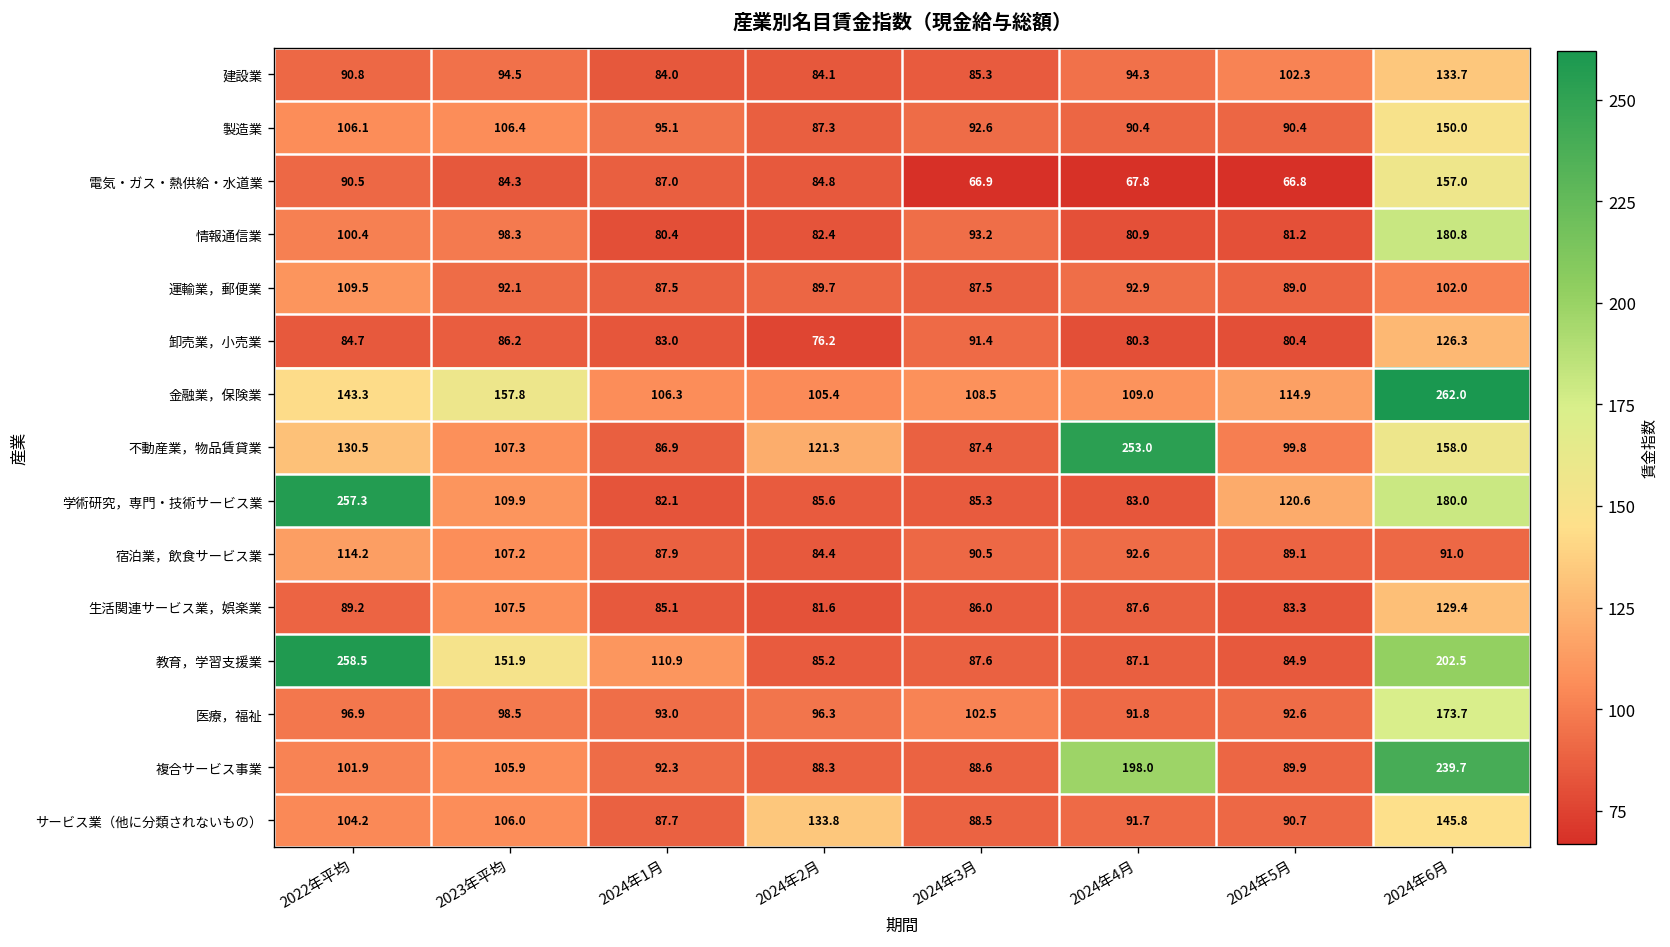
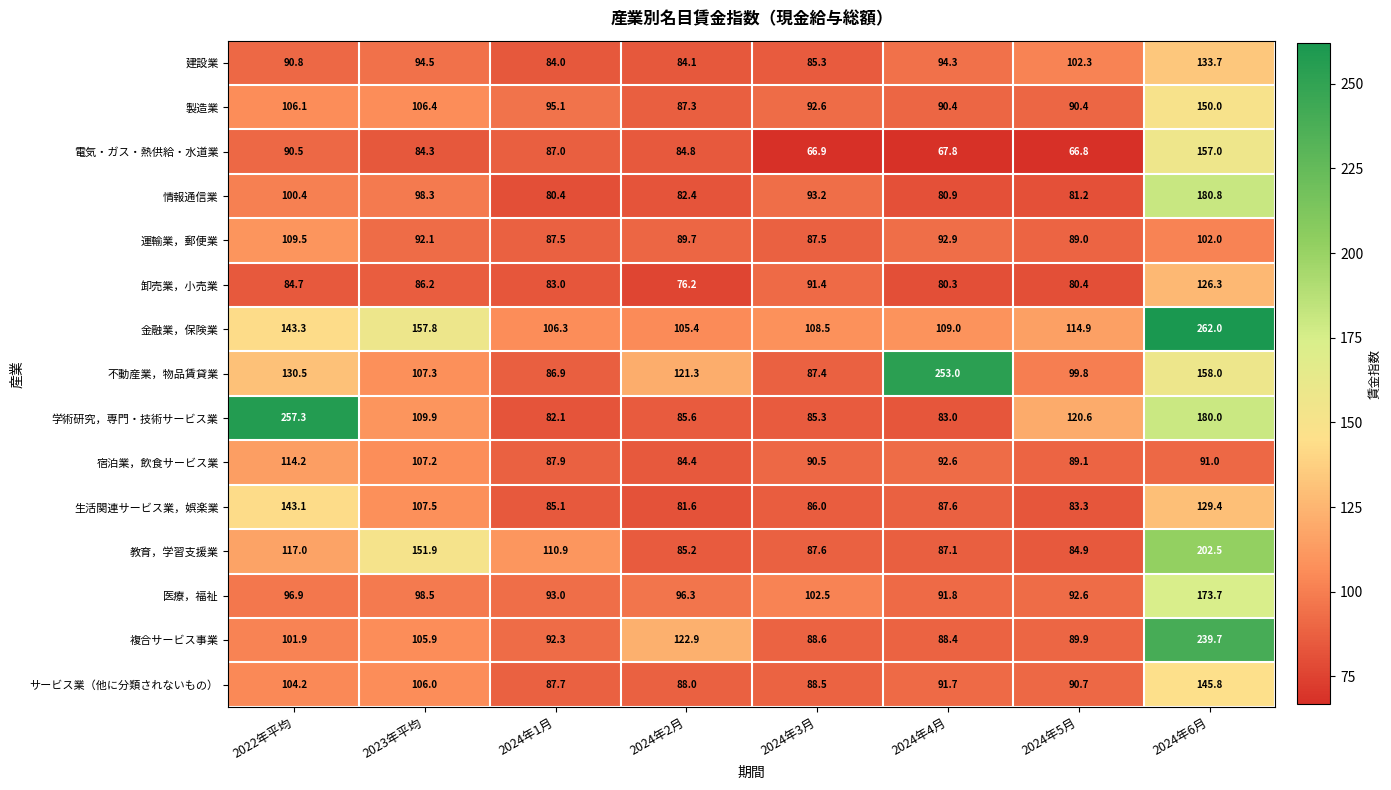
  {
    "建設業": {
      "2022年平均": 90.8,
      "2023年平均": 94.5,
      "2024年1月": 84.0,
      "2024年2月": 84.1,
      "2024年3月": 85.3,
      "2024年4月": 94.3,
      "2024年5月": 102.3,
      "2024年6月": 133.7
    },
    "製造業": {
      "2022年平均": 106.1,
      "2023年平均": 106.4,
      "2024年1月": 95.1,
      "2024年2月": 87.3,
      "2024年3月": 92.6,
      "2024年4月": 90.4,
      "2024年5月": 90.4,
      "2024年6月": 150.0
    },
    "電気・ガス・熱供給・水道業": {
      "2022年平均": 90.5,
      "2023年平均": 84.3,
      "2024年1月": 87.0,
      "2024年2月": 84.8,
      "2024年3月": 66.9,
      "2024年4月": 67.8,
      "2024年5月": 66.8,
      "2024年6月": 157.0
    },
    "情報通信業": {
      "2022年平均": 100.4,
      "2023年平均": 98.3,
      "2024年1月": 80.4,
      "2024年2月": 82.4,
      "2024年3月": 93.2,
      "2024年4月": 80.9,
      "2024年5月": 81.2,
      "2024年6月": 180.8
    },
    "運輸業，郵便業": {
      "2022年平均": 109.5,
      "2023年平均": 92.1,
      "2024年1月": 87.5,
      "2024年2月": 89.7,
      "2024年3月": 87.5,
      "2024年4月": 92.9,
      "2024年5月": 89.0,
      "2024年6月": 102.0
    },
    "卸売業，小売業": {
      "2022年平均": 84.7,
      "2023年平均": 86.2,
      "2024年1月": 83.0,
      "2024年2月": 76.2,
      "2024年3月": 91.4,
      "2024年4月": 80.3,
      "2024年5月": 80.4,
      "2024年6月": 126.3
    },
    "金融業，保険業": {
      "2022年平均": 143.3,
      "2023年平均": 157.8,
      "2024年1月": 106.3,
      "2024年2月": 105.4,
      "2024年3月": 108.5,
      "2024年4月": 109.0,
      "2024年5月": 114.9,
      "2024年6月": 262.0
    },
    "不動産業，物品賃貸業": {
      "2022年平均": 130.5,
      "2023年平均": 107.3,
      "2024年1月": 86.9,
      "2024年2月": 121.3,
      "2024年3月": 87.4,
      "2024年4月": 253.0,
      "2024年5月": 99.8,
      "2024年6月": 158.0
    },
    "学術研究，専門・技術サービス業": {
      "2022年平均": 257.3,
      "2023年平均": 109.9,
      "2024年1月": 82.1,
      "2024年2月": 85.6,
      "2024年3月": 85.3,
      "2024年4月": 83.0,
      "2024年5月": 120.6,
      "2024年6月": 180.0
    },
    "宿泊業，飲食サービス業": {
      "2022年平均": 114.2,
      "2023年平均": 107.2,
      "2024年1月": 87.9,
      "2024年2月": 84.4,
      "2024年3月": 90.5,
      "2024年4月": 92.6,
      "2024年5月": 89.1,
      "2024年6月": 91.0
    },
    "生活関連サービス業，娯楽業": {
-     "2022年平均": 89.2,
+     "2022年平均": 143.1,
      "2023年平均": 107.5,
      "2024年1月": 85.1,
      "2024年2月": 81.6,
      "2024年3月": 86.0,
      "2024年4月": 87.6,
      "2024年5月": 83.3,
      "2024年6月": 129.4
    },
    "教育，学習支援業": {
-     "2022年平均": 258.5,
+     "2022年平均": 117.0,
      "2023年平均": 151.9,
      "2024年1月": 110.9,
      "2024年2月": 85.2,
      "2024年3月": 87.6,
      "2024年4月": 87.1,
      "2024年5月": 84.9,
      "2024年6月": 202.5
    },
    "医療，福祉": {
      "2022年平均": 96.9,
      "2023年平均": 98.5,
      "2024年1月": 93.0,
      "2024年2月": 96.3,
      "2024年3月": 102.5,
      "2024年4月": 91.8,
      "2024年5月": 92.6,
      "2024年6月": 173.7
    },
    "複合サービス事業": {
      "2022年平均": 101.9,
      "2023年平均": 105.9,
      "2024年1月": 92.3,
-     "2024年2月": 88.3,
+     "2024年2月": 122.9,
      "2024年3月": 88.6,
-     "2024年4月": 198.0,
+     "2024年4月": 88.4,
      "2024年5月": 89.9,
      "2024年6月": 239.7
    },
    "サービス業（他に分類されないもの）": {
      "2022年平均": 104.2,
      "2023年平均": 106.0,
      "2024年1月": 87.7,
-     "2024年2月": 133.8,
+     "2024年2月": 88.0,
      "2024年3月": 88.5,
      "2024年4月": 91.7,
      "2024年5月": 90.7,
      "2024年6月": 145.8
    }
  }
